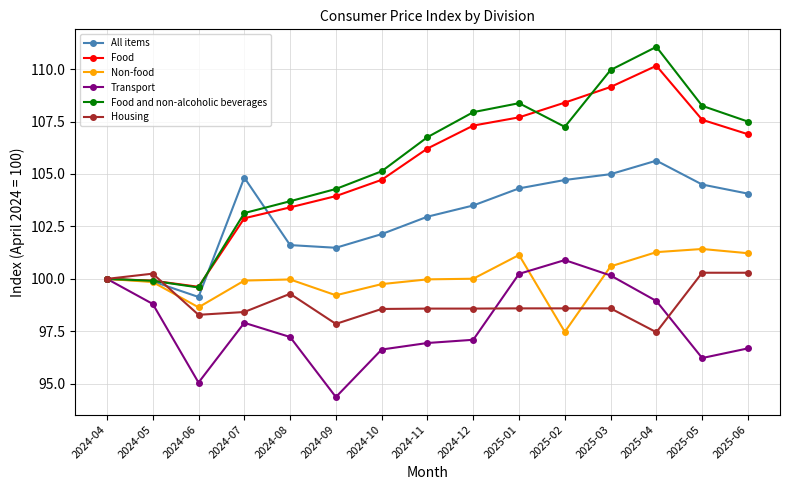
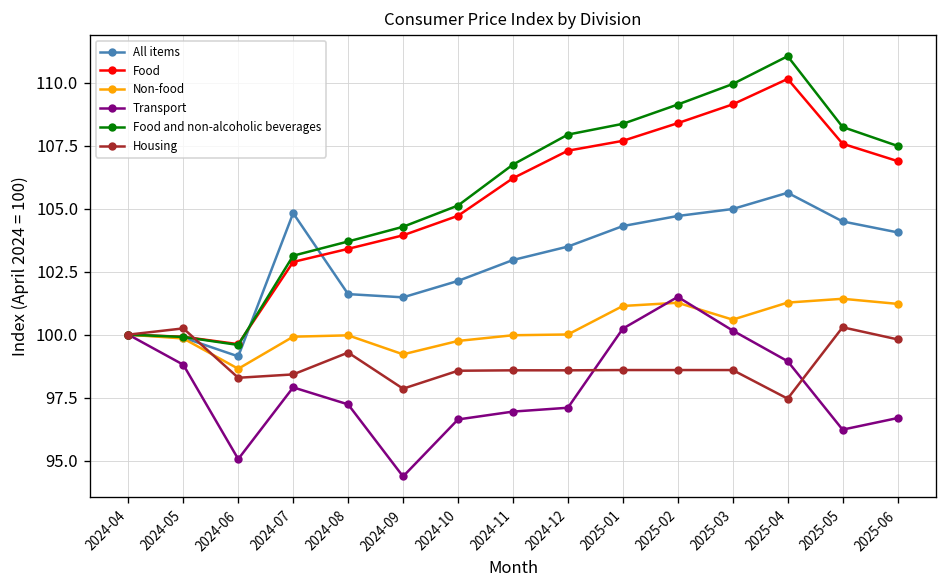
  {
    "All items": {
      "2024-06": 99.1,
      "2024-07": 104.8,
      "2024-08": 101.6,
      "2024-09": 101.5,
      "2024-10": 102.1,
      "2024-11": 103.0,
      "2024-12": 103.5,
      "2025-01": 104.3,
      "2025-02": 104.7,
      "2025-03": 105.0,
      "2025-04": 105.6,
      "2025-05": 104.5,
      "2025-06": 104.1
    },
    "Food": {
      "2024-07": 102.9,
      "2024-08": 103.4,
      "2024-09": 103.9,
      "2024-10": 104.7,
      "2024-11": 106.2,
      "2024-12": 107.3,
      "2025-01": 107.7,
      "2025-02": 108.4,
      "2025-03": 109.1,
      "2025-04": 110.2,
      "2025-05": 107.6,
      "2025-06": 106.9
    },
    "Non-food": {
      "2024-06": 98.6,
      "2024-07": 99.9,
      "2024-08": 100.0,
      "2024-09": 99.2,
      "2024-10": 99.7,
      "2024-11": 100.0,
      "2024-12": 100.0,
      "2025-01": 101.1,
-     "2025-02": 97.5,
+     "2025-02": 101.3,
      "2025-03": 100.6,
      "2025-04": 101.3,
      "2025-05": 101.4,
      "2025-06": 101.2
    },
    "Transport": {
      "2024-05": 98.8,
      "2024-06": 95.1,
      "2024-07": 97.9,
      "2024-08": 97.2,
      "2024-09": 94.4,
      "2024-10": 96.6,
      "2024-11": 96.9,
      "2024-12": 97.1,
      "2025-01": 100.2,
-     "2025-02": 100.9,
+     "2025-02": 101.5,
      "2025-03": 100.2,
      "2025-04": 98.9,
      "2025-05": 96.2,
      "2025-06": 96.7
    },
    "Food and non-alcoholic beverages": {
      "2024-07": 103.1,
      "2024-08": 103.7,
      "2024-09": 104.3,
      "2024-10": 105.1,
      "2024-11": 106.8,
      "2024-12": 107.9,
      "2025-01": 108.4,
-     "2025-02": 107.2,
+     "2025-02": 109.1,
      "2025-03": 110.0,
      "2025-04": 111.1,
      "2025-05": 108.2,
      "2025-06": 107.5
    },
    "Housing": {
      "2024-05": 100.2,
      "2024-06": 98.3,
      "2024-07": 98.4,
      "2024-08": 99.3,
      "2024-09": 97.9,
      "2024-10": 98.6,
      "2024-11": 98.6,
      "2024-12": 98.6,
      "2025-01": 98.6,
      "2025-02": 98.6,
      "2025-03": 98.6,
      "2025-04": 97.5,
      "2025-05": 100.3,
-     "2025-06": 100.3
+     "2025-06": 99.8
    }
  }
